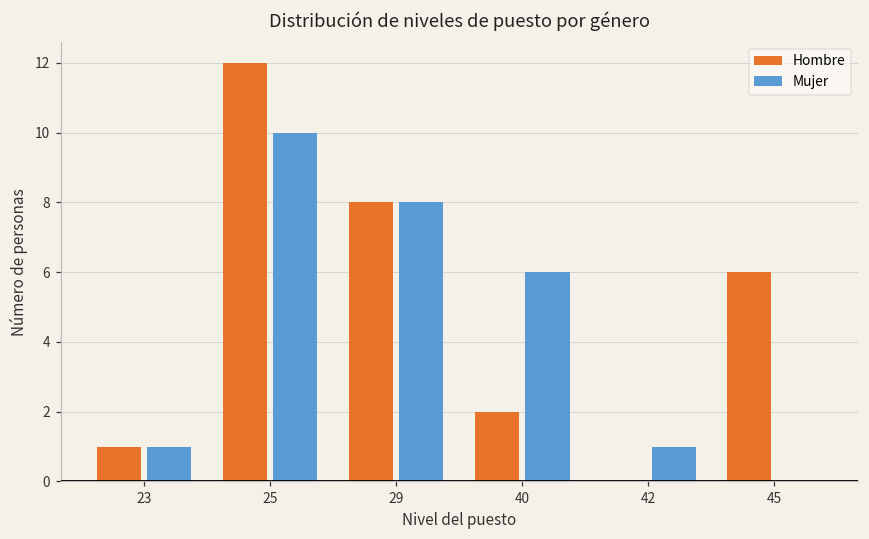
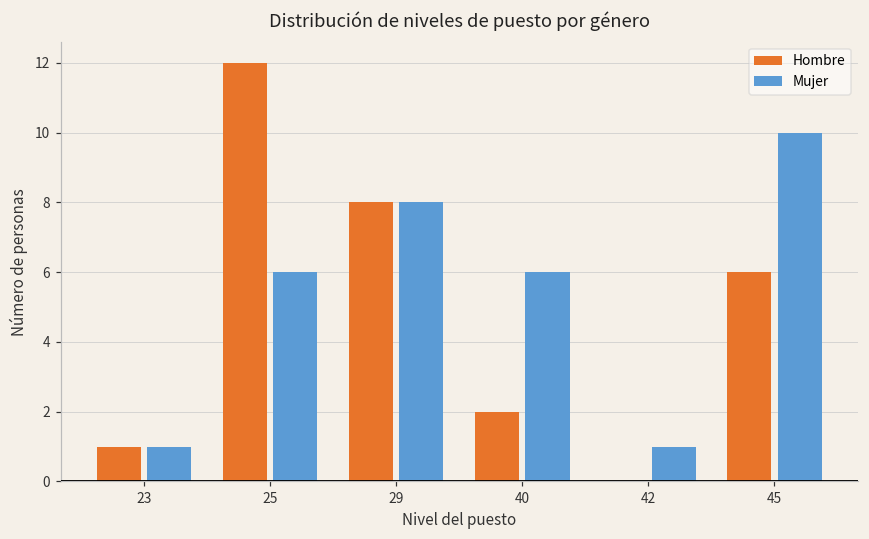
  {
    "Hombre": {
      "23": 1,
      "25": 12,
      "29": 8,
      "40": 2,
      "42": 0,
      "45": 6
    },
    "Mujer": {
      "23": 1,
-     "25": 10,
+     "25": 6,
      "29": 8,
      "40": 6,
      "42": 1,
-     "45": 0
+     "45": 10
    }
  }
